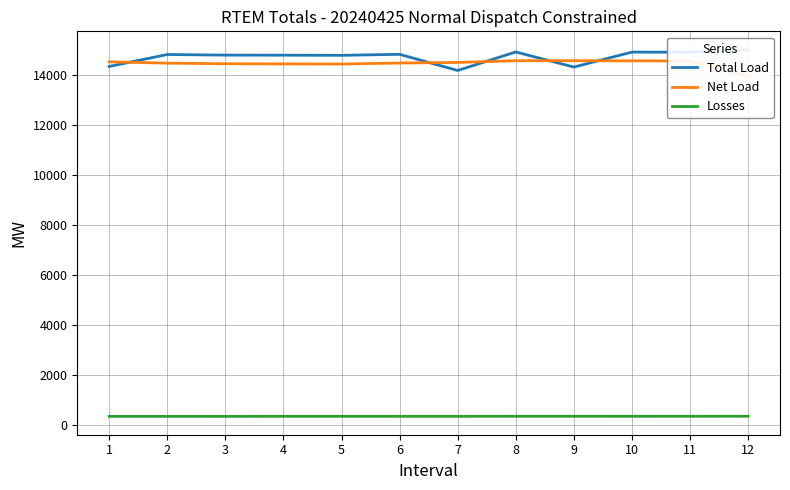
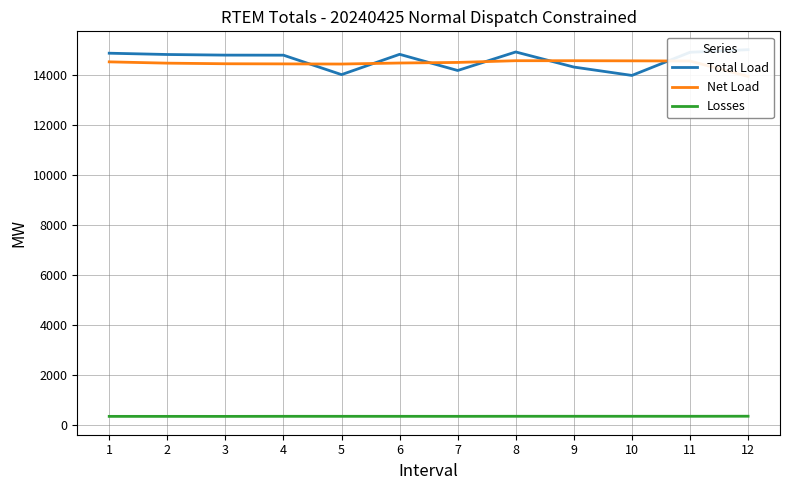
  {
    "Total Load": {
-     "1": 14300,
+     "1": 14900,
      "2": 14800,
      "3": 14800,
      "4": 14800,
-     "5": 14800,
+     "5": 14000,
      "6": 14800,
      "7": 14200,
      "8": 14900,
      "9": 14300,
-     "10": 14900
+     "10": 14000
    },
    "Net Load": {
      "1": 14500,
      "2": 14500,
      "3": 14400,
      "4": 14400,
      "5": 14400,
      "6": 14500,
      "7": 14500,
      "8": 14600,
      "9": 14600,
      "10": 14500
    },
    "Losses": {
      "1": 300,
      "2": 300,
      "3": 300,
      "4": 300,
      "5": 300,
      "6": 300,
      "7": 300,
      "8": 300,
      "9": 300,
      "10": 300,
      "11": 300,
      "12": 400
    }
  }
